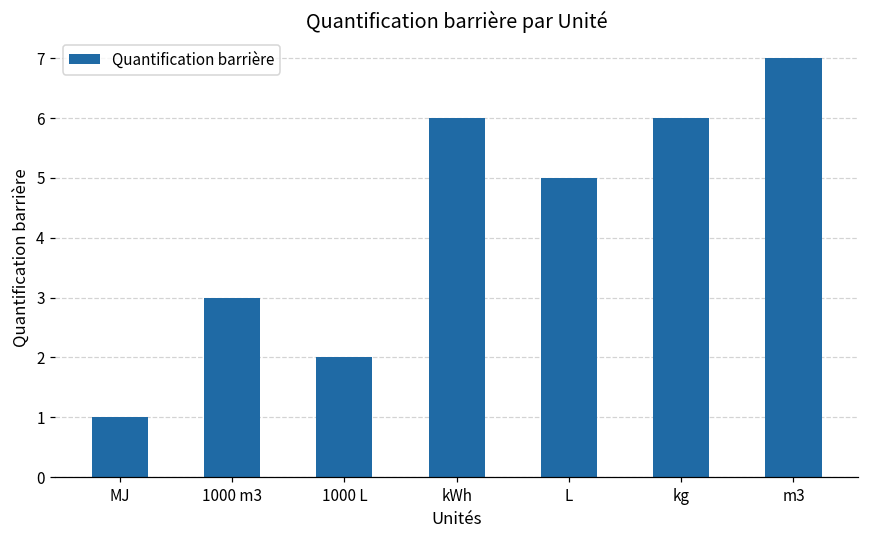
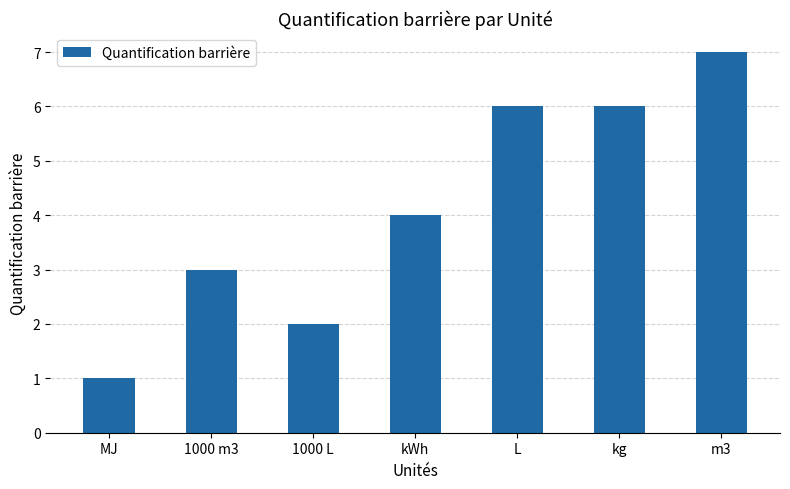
  {
    "MJ": 1,
    "1000 m3": 3,
    "1000 L": 2,
-   "kWh": 6,
-   "L": 5,
+   "kWh": 4,
+   "L": 6,
    "kg": 6,
    "m3": 7
  }
